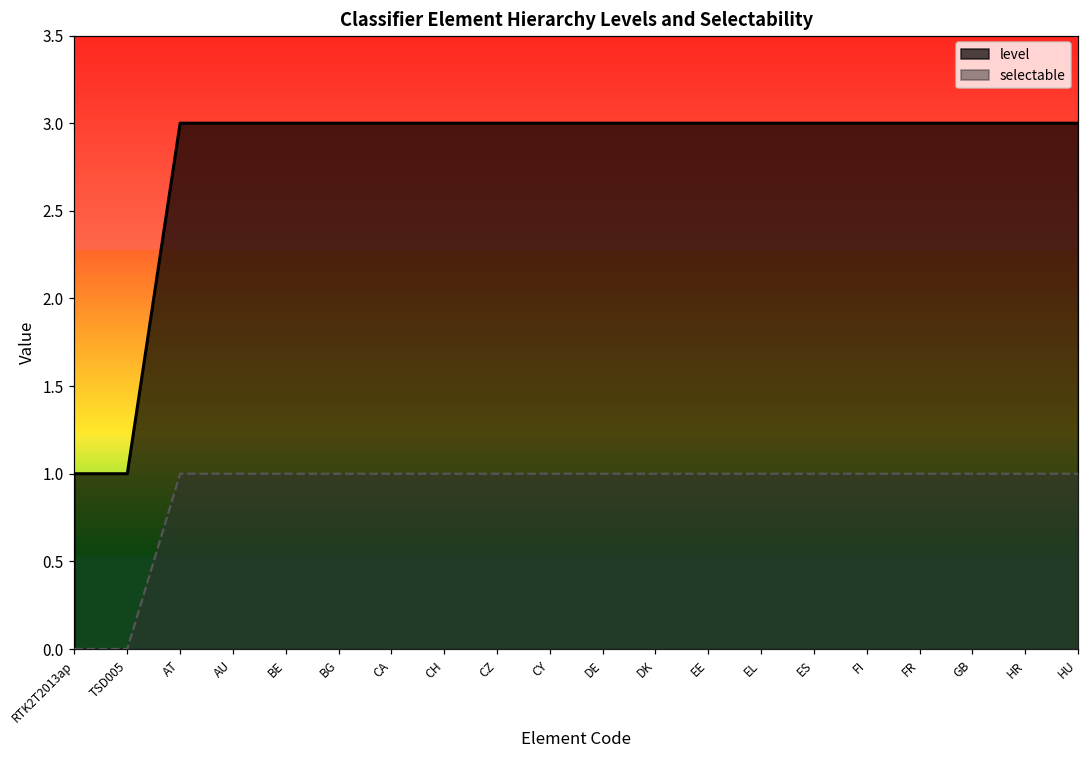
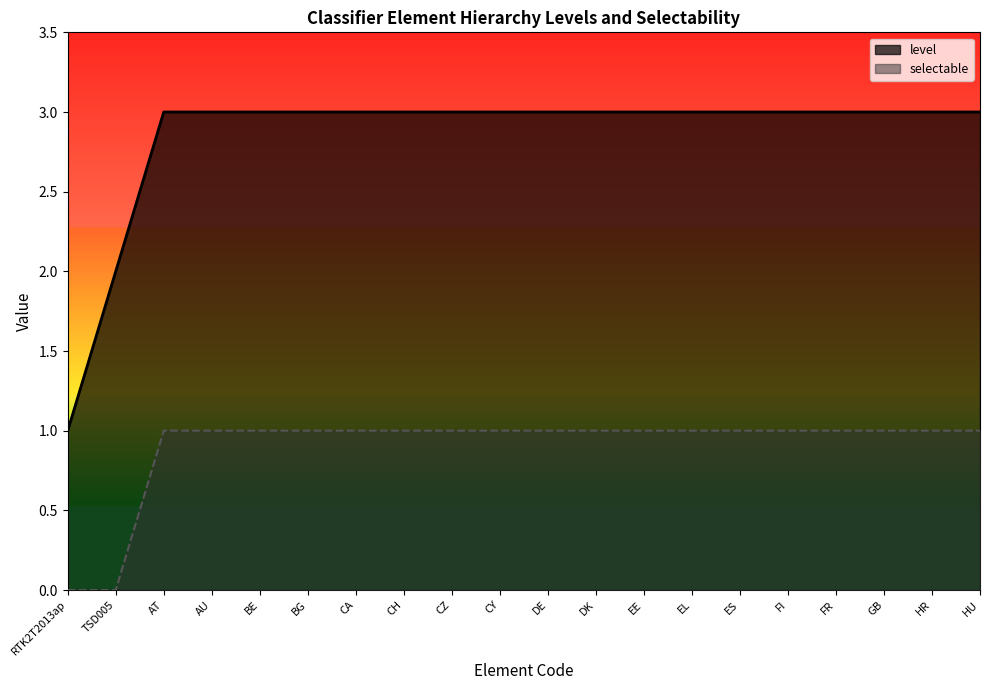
  {
    "level": {
      "RTK2T2013ap": 1,
-     "TSD005": 1,
+     "TSD005": 2,
      "AT": 3,
      "AU": 3,
      "BE": 3,
      "BG": 3,
      "CA": 3,
      "CH": 3,
      "CZ": 3,
      "CY": 3,
      "DE": 3,
      "DK": 3,
      "EE": 3,
      "EL": 3,
      "ES": 3,
      "FI": 3,
      "FR": 3,
      "GB": 3,
      "HR": 3,
      "HU": 3
    },
    "selectable": {
      "RTK2T2013ap": 0,
      "TSD005": 0,
      "AT": 1,
      "AU": 1,
      "BE": 1,
      "BG": 1,
      "CA": 1,
      "CH": 1,
      "CZ": 1,
      "CY": 1,
      "DE": 1,
      "DK": 1,
      "EE": 1,
      "EL": 1,
      "ES": 1,
      "FI": 1,
      "FR": 1,
      "GB": 1,
      "HR": 1,
      "HU": 1
    }
  }
